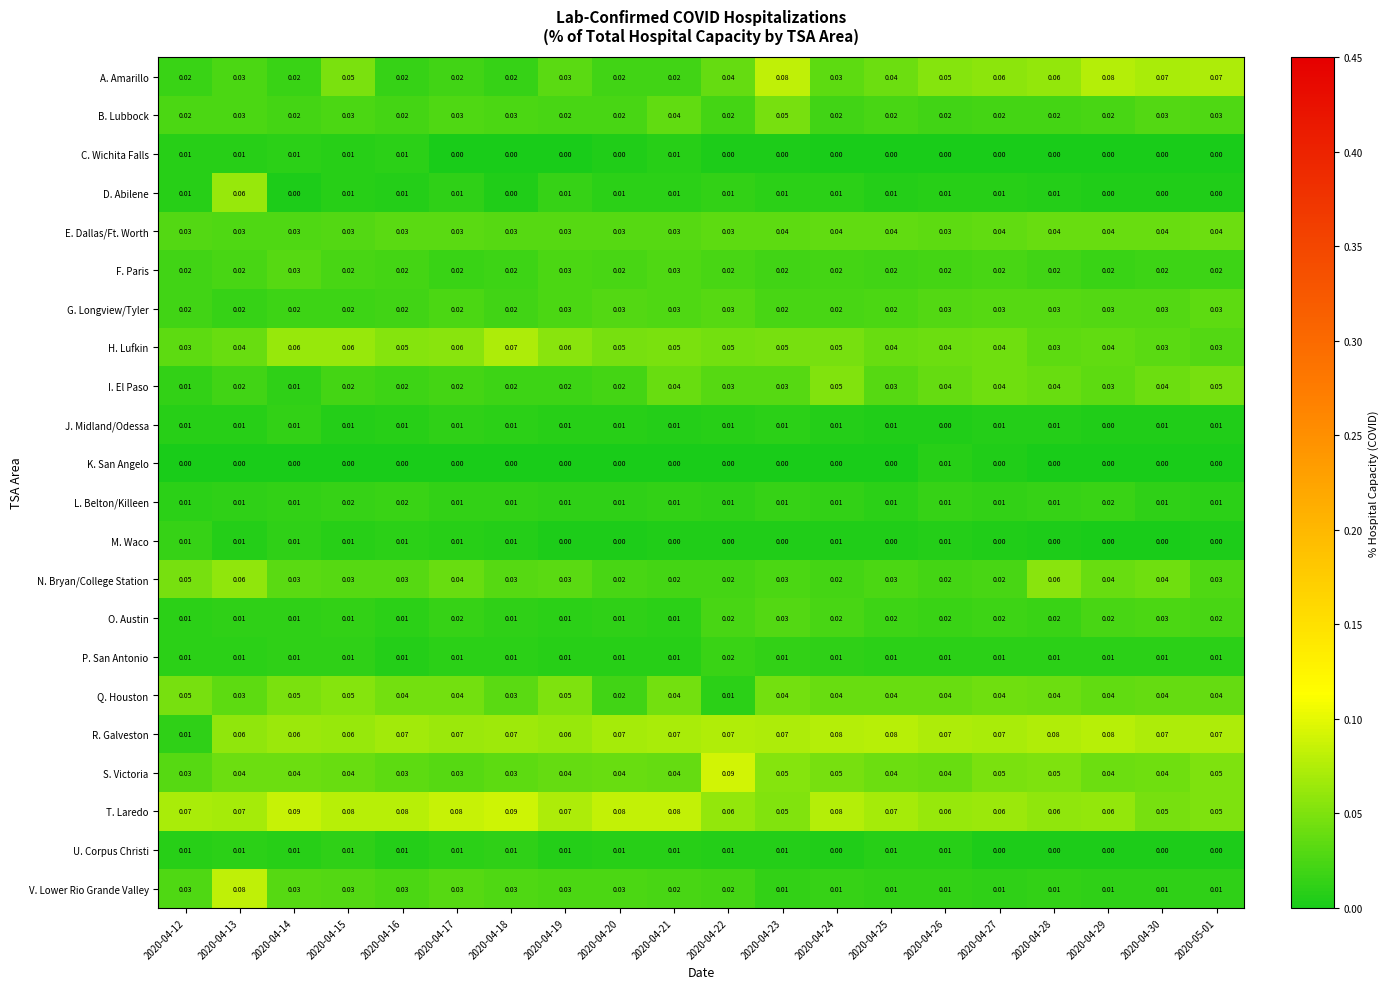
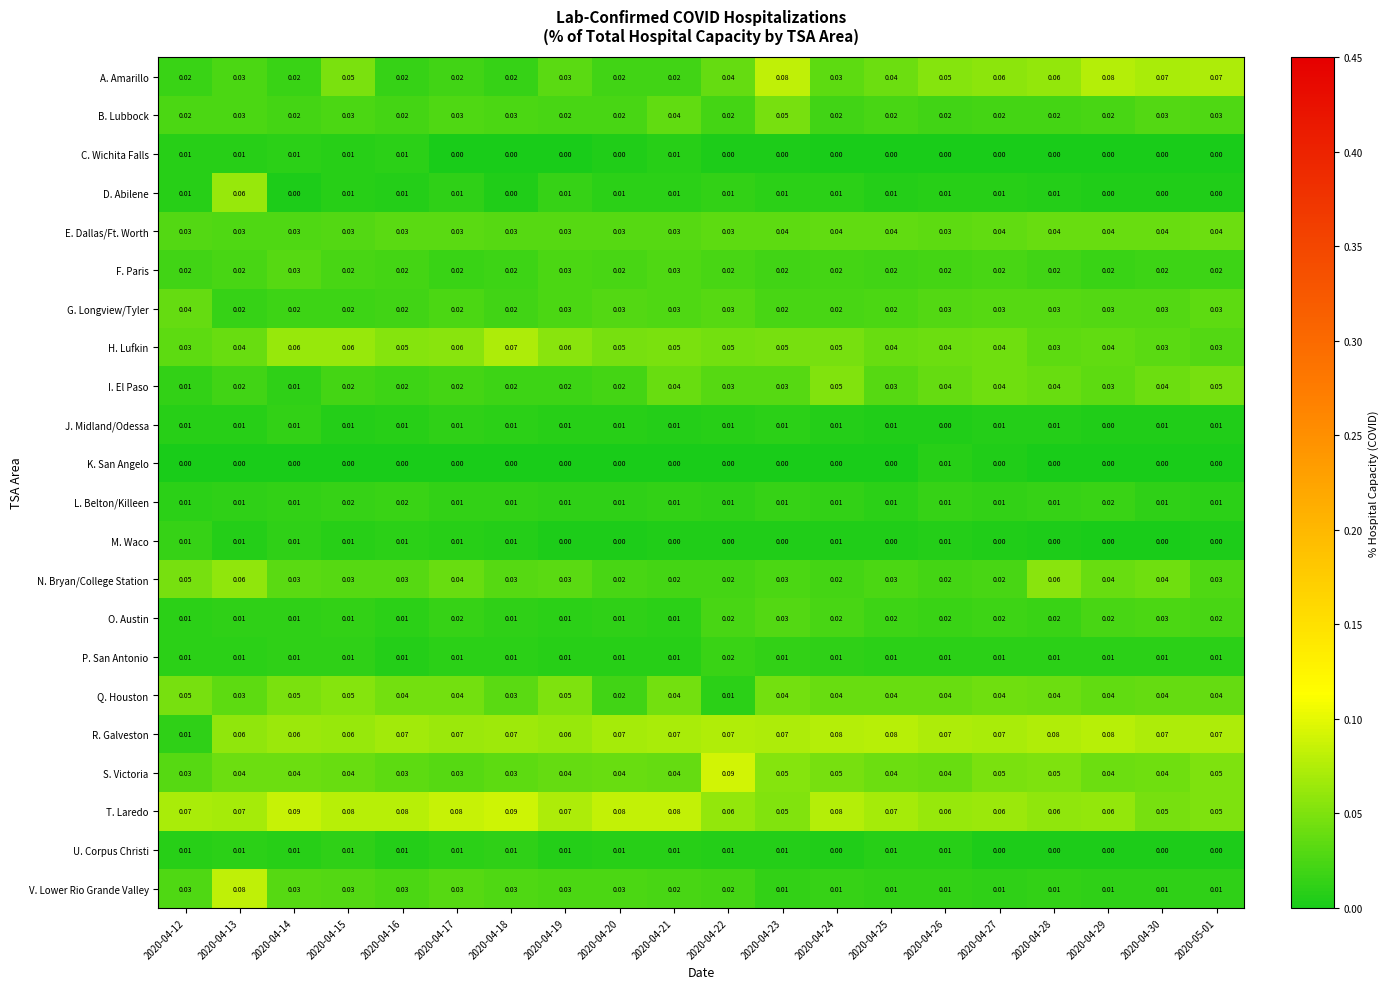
  {
    "G. Longview/Tyler": {
-     "2020-04-12": 0.02,
+     "2020-04-12": 0.04,
      "2020-04-13": 0.02,
      "2020-04-14": 0.02,
      "2020-04-15": 0.02,
      "2020-04-16": 0.02,
      "2020-04-17": 0.02,
      "2020-04-18": 0.02,
      "2020-04-19": 0.03,
      "2020-04-20": 0.03,
      "2020-04-21": 0.03,
      "2020-04-22": 0.03,
      "2020-04-23": 0.02,
      "2020-04-24": 0.02,
      "2020-04-25": 0.02,
      "2020-04-26": 0.03,
      "2020-04-27": 0.03,
      "2020-04-28": 0.03,
      "2020-04-29": 0.03,
      "2020-04-30": 0.03,
      "2020-05-01": 0.03
    }
  }
